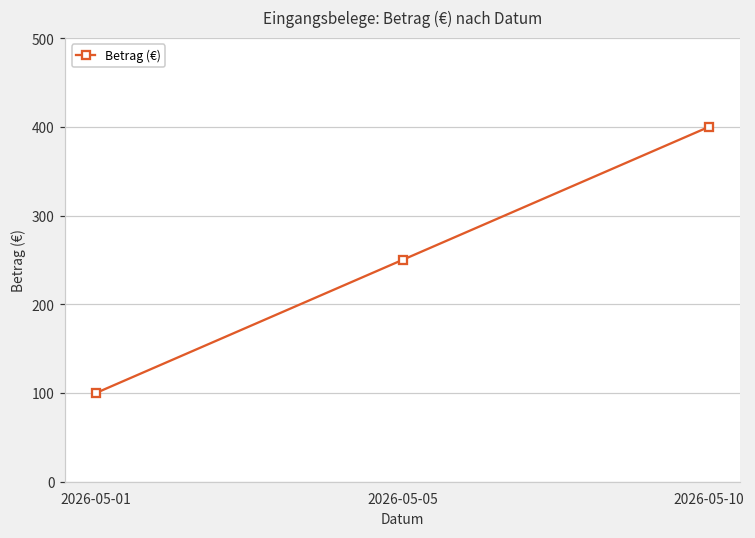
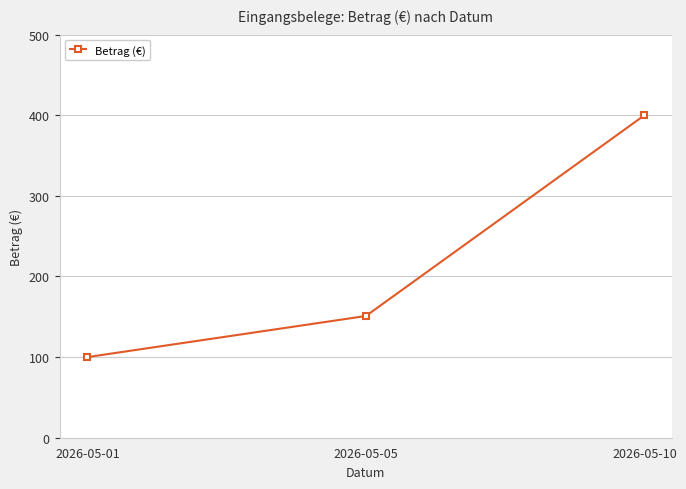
  {
    "2026-05-01": 100,
-   "2026-05-05": 250,
+   "2026-05-05": 150,
    "2026-05-10": 400
  }
